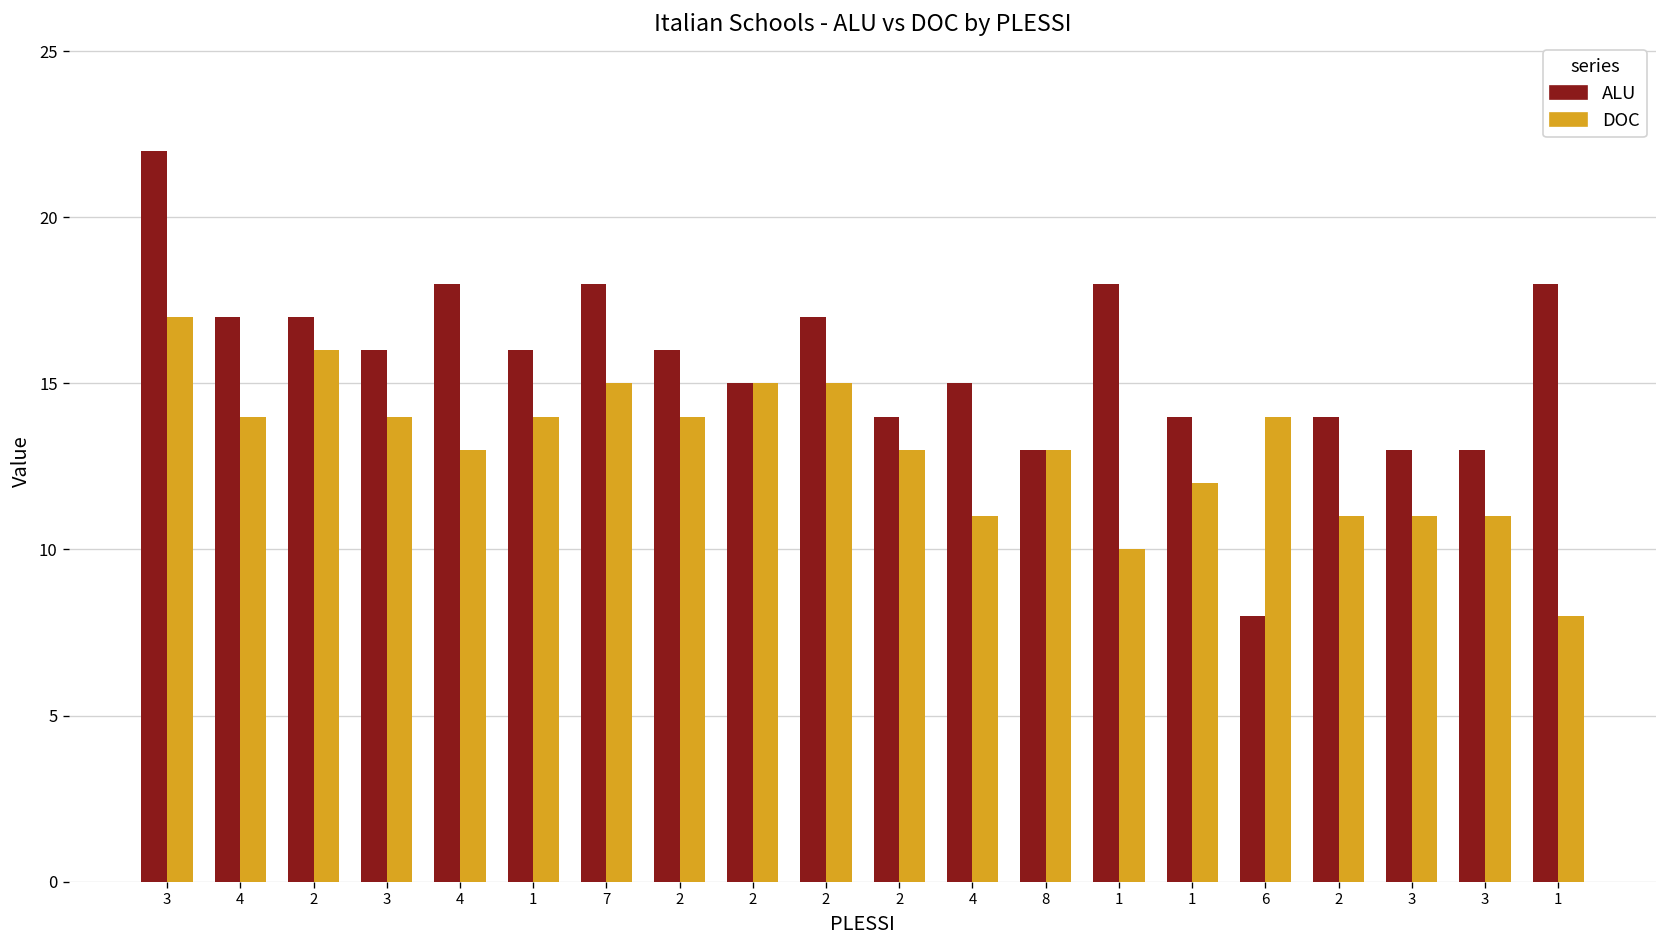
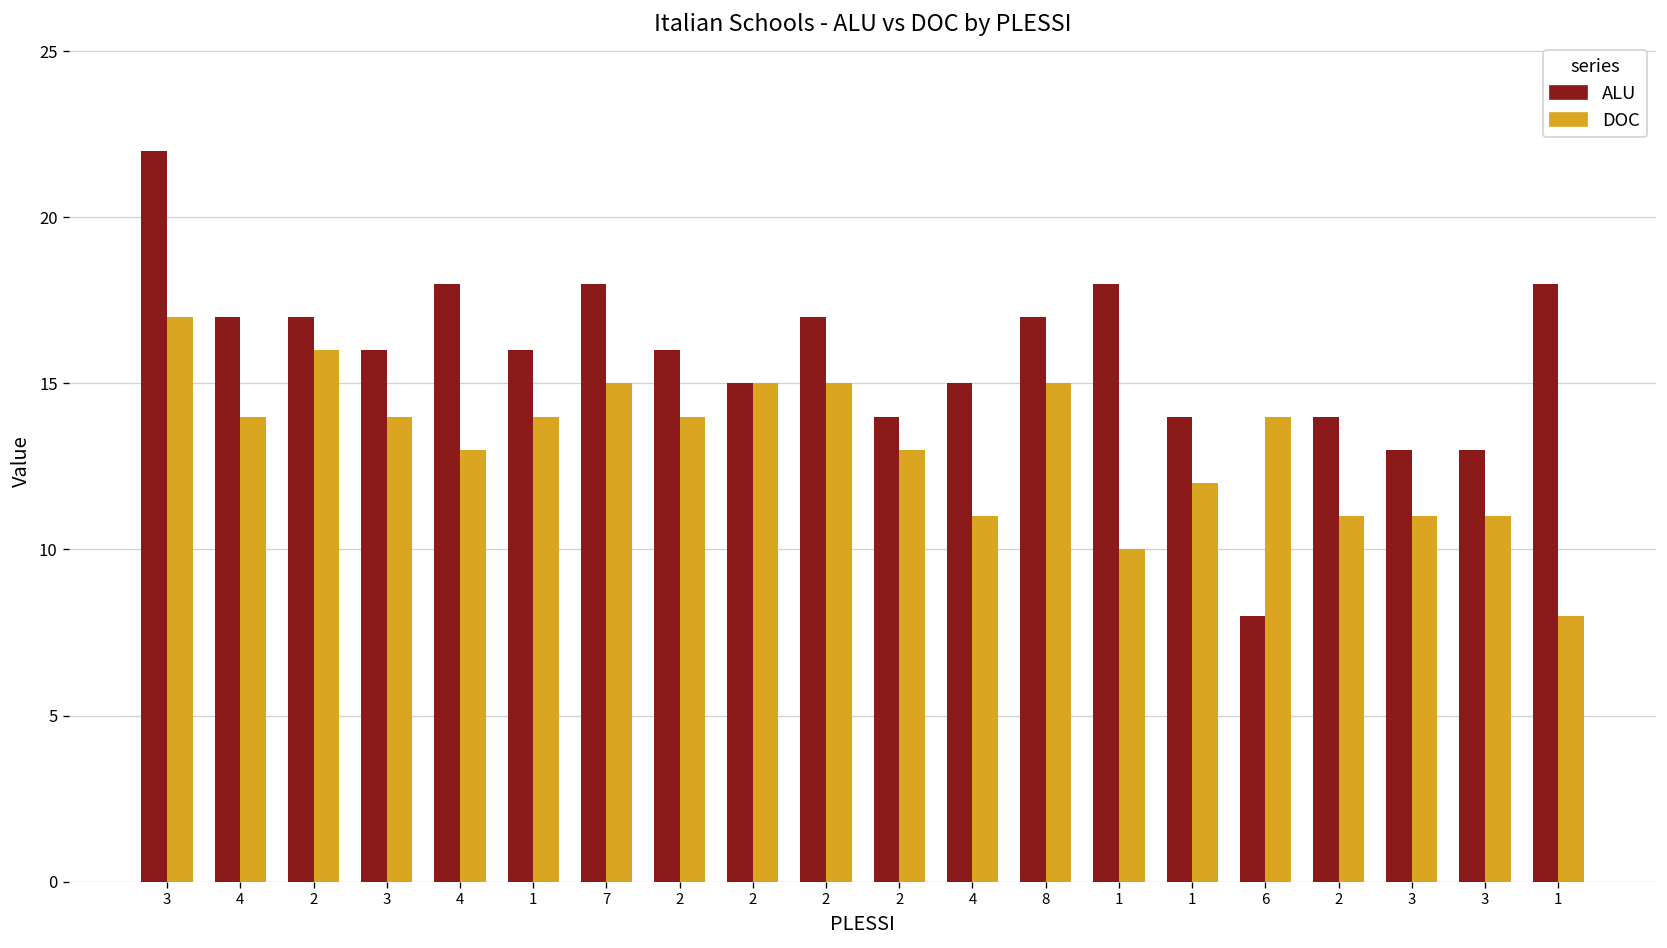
  {
    "ALU": {
      "7": 18,
-     "8": 13,
+     "8": 17,
      "6": 8
    },
    "DOC": {
      "7": 15,
-     "8": 13,
+     "8": 15,
      "6": 14
    }
  }
